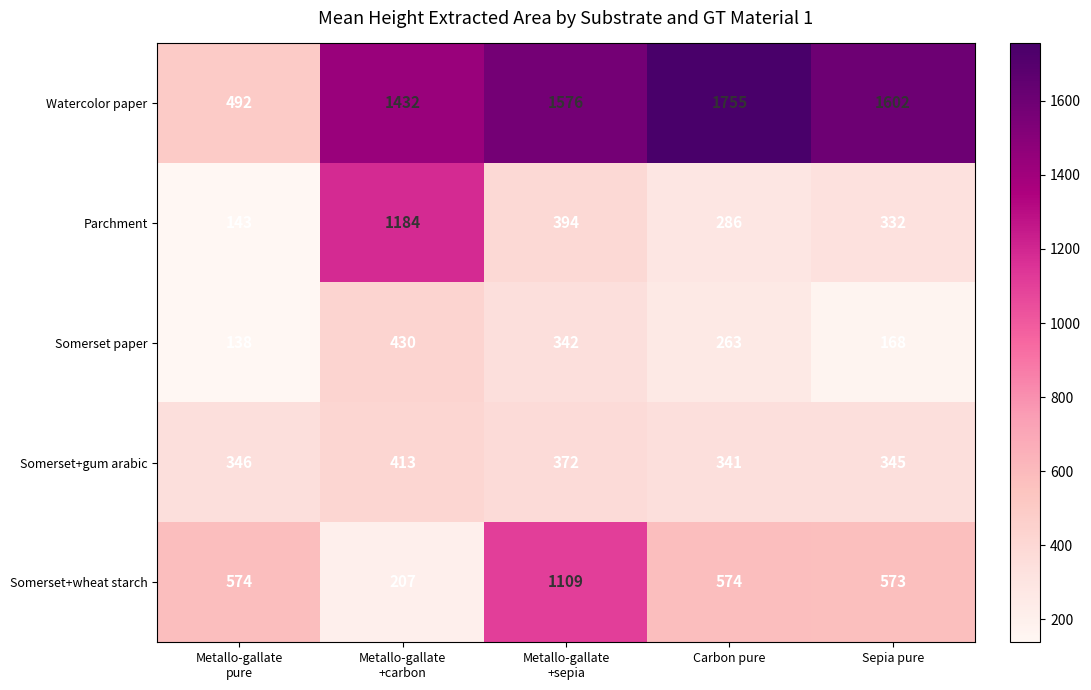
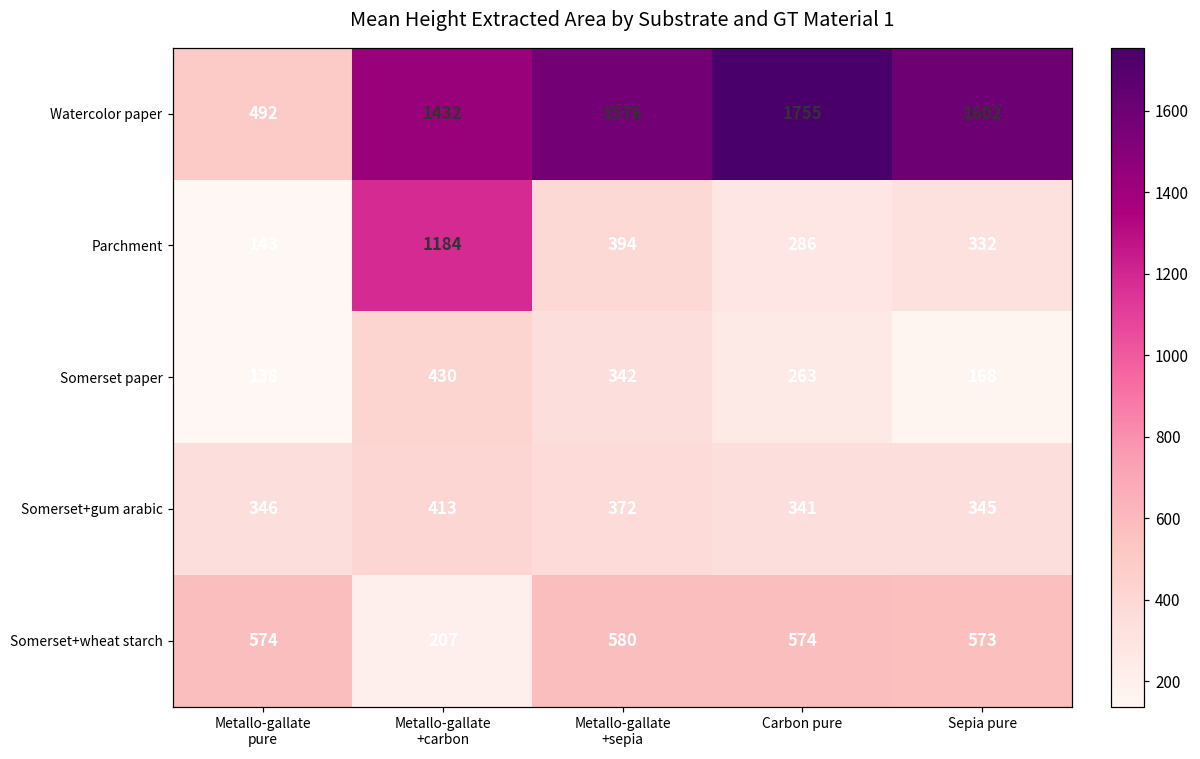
  {
    "Watercolor paper": {
      "Metallo-gallate pure": 492,
      "Metallo-gallate +carbon": 1432,
      "Metallo-gallate +sepia": 1576,
      "Carbon pure": 1755,
      "Sepia pure": 1602
    },
    "Parchment": {
      "Metallo-gallate +carbon": 1184
    },
    "Somerset+wheat starch": {
      "Metallo-gallate pure": 574,
-     "Metallo-gallate +sepia": 1109,
+     "Metallo-gallate +sepia": 580,
      "Carbon pure": 574,
      "Sepia pure": 573
    }
  }
